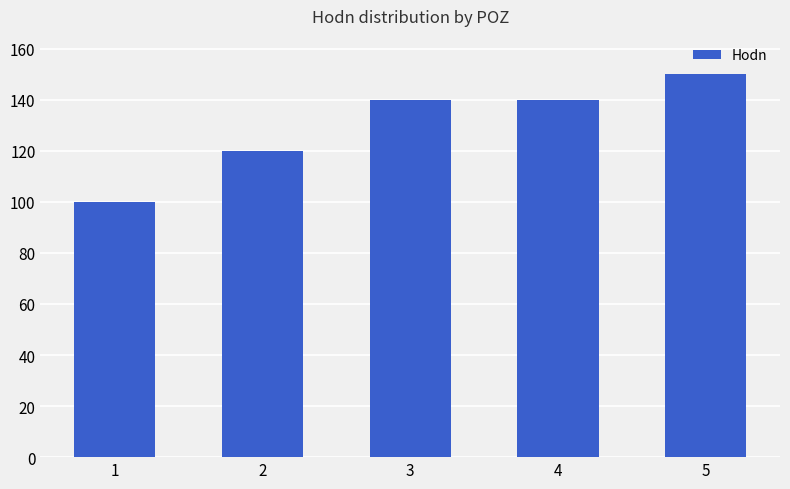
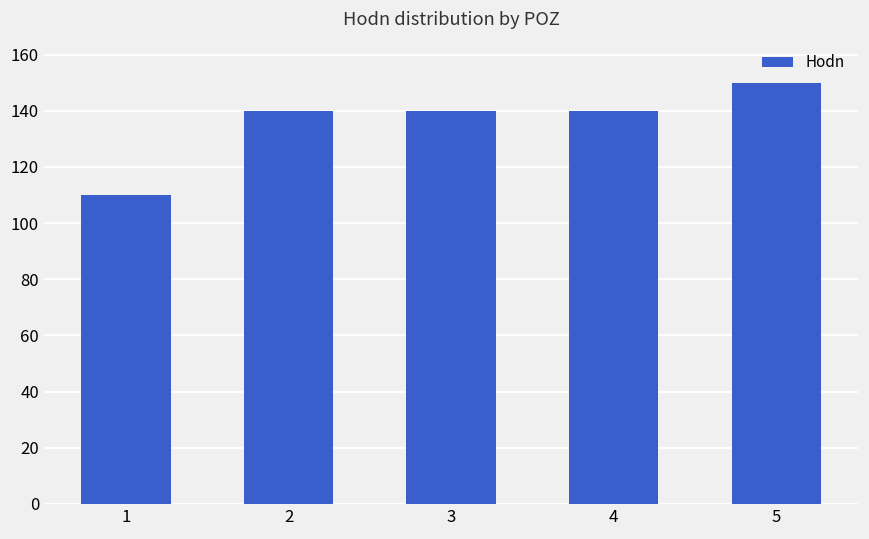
  {
-   "1": 100,
-   "2": 120,
+   "1": 110,
+   "2": 140,
    "3": 140,
    "4": 140,
    "5": 150
  }
